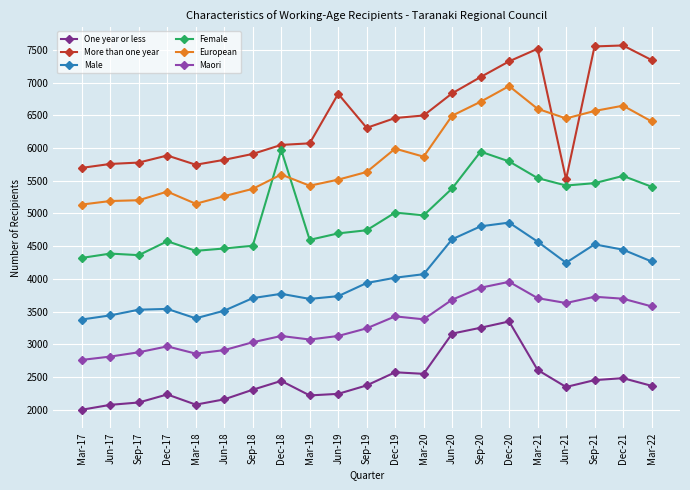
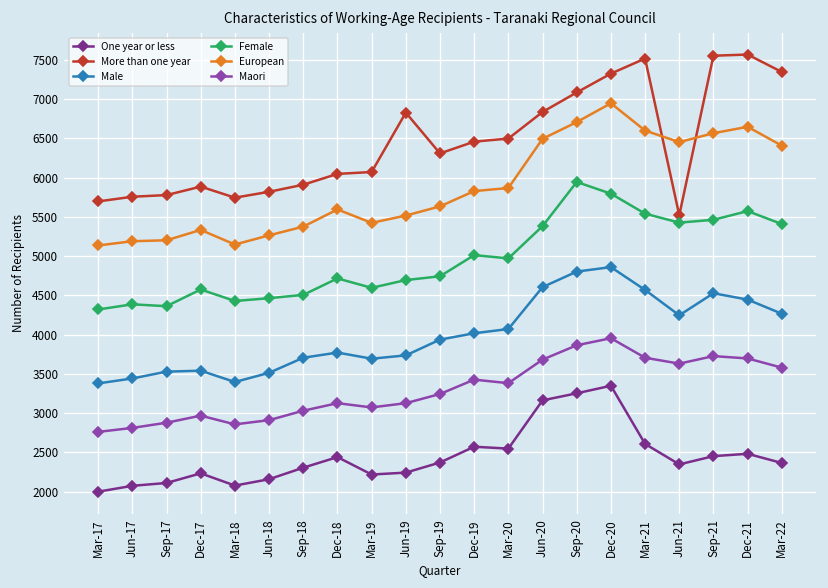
  {
    "More than one year": {
      "Mar-17": 5700,
      "Jun-17": 5800,
      "Sep-17": 5800,
      "Dec-17": 5900,
      "Mar-18": 5700,
      "Jun-18": 5800,
      "Sep-18": 5900,
      "Dec-18": 6000,
      "Mar-19": 6100,
      "Jun-19": 6800,
      "Sep-19": 6300,
      "Dec-19": 6500,
      "Mar-20": 6500,
      "Jun-20": 6800,
      "Sep-20": 7100,
      "Dec-20": 7300,
      "Mar-21": 7500,
      "Jun-21": 5500,
      "Sep-21": 7600,
      "Dec-21": 7600,
      "Mar-22": 7300
    },
    "Male": {
      "Mar-17": 3400,
      "Jun-17": 3400,
      "Sep-17": 3500,
      "Dec-17": 3500,
      "Mar-18": 3400,
      "Jun-18": 3500,
      "Sep-18": 3700,
      "Dec-18": 3800,
      "Mar-19": 3700,
      "Jun-19": 3700,
      "Sep-19": 3900,
      "Dec-19": 4000,
      "Mar-20": 4100,
      "Jun-20": 4600,
      "Sep-20": 4800,
      "Dec-20": 4900,
      "Mar-21": 4600,
      "Jun-21": 4200,
      "Sep-21": 4500,
      "Dec-21": 4400,
      "Mar-22": 4300
    },
    "Female": {
      "Mar-17": 4300,
      "Jun-17": 4400,
      "Sep-17": 4400,
      "Dec-17": 4600,
      "Mar-18": 4400,
      "Jun-18": 4500,
      "Sep-18": 4500,
-     "Dec-18": 6000,
+     "Dec-18": 4700,
      "Mar-19": 4600,
      "Jun-19": 4700,
      "Sep-19": 4700,
      "Dec-19": 5000,
      "Mar-20": 5000,
      "Jun-20": 5400,
      "Sep-20": 5900,
      "Dec-20": 5800,
      "Mar-21": 5500,
      "Jun-21": 5400,
      "Sep-21": 5500,
      "Dec-21": 5600,
      "Mar-22": 5400
    },
    "European": {
      "Mar-17": 5100,
      "Jun-17": 5200,
      "Sep-17": 5200,
      "Dec-17": 5300,
      "Mar-18": 5100,
      "Jun-18": 5300,
      "Sep-18": 5400,
      "Dec-18": 5600,
      "Mar-19": 5400,
      "Jun-19": 5500,
      "Sep-19": 5600,
-     "Dec-19": 6000,
+     "Dec-19": 5800,
      "Mar-20": 5900,
      "Jun-20": 6500,
      "Sep-20": 6700,
      "Dec-20": 6900,
      "Mar-21": 6600,
      "Jun-21": 6500,
      "Sep-21": 6600,
      "Dec-21": 6600,
      "Mar-22": 6400
    }
  }
